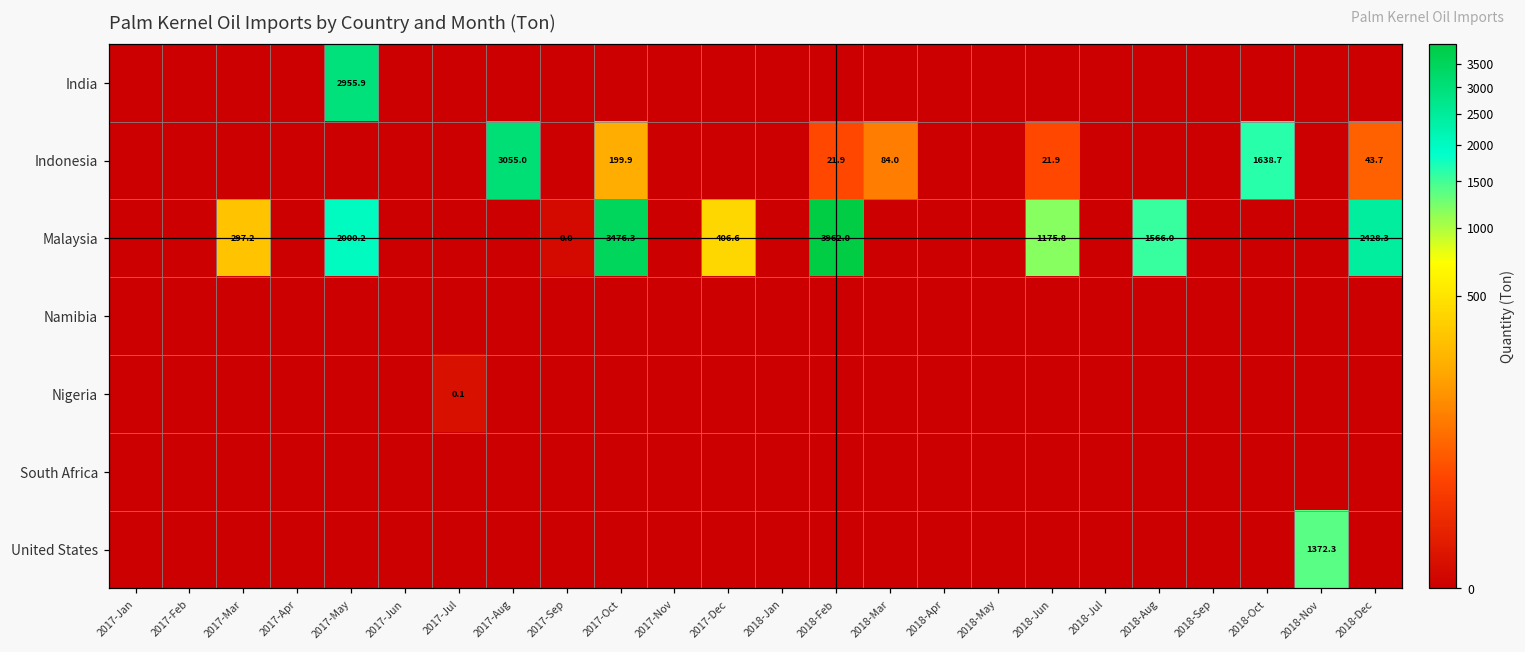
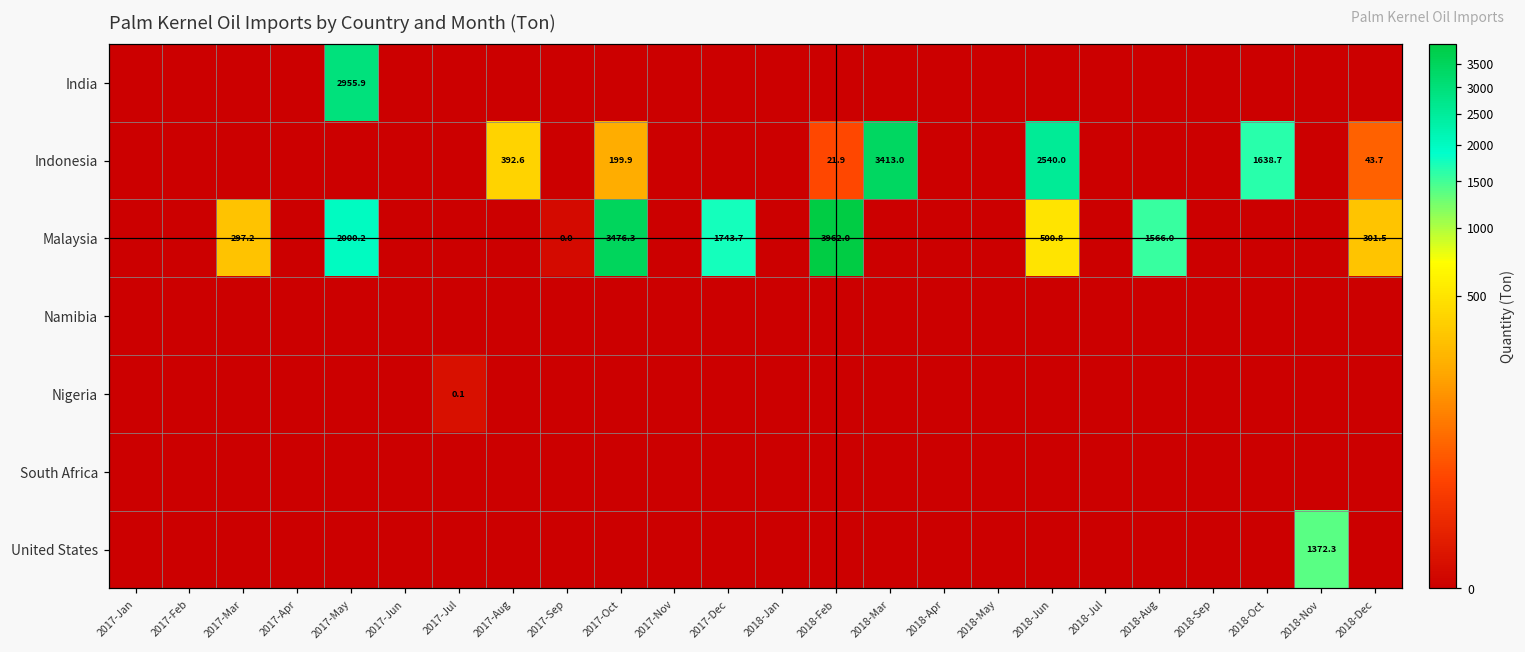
  {
    "India": {
      "2017-May": 2955.9
    },
    "Indonesia": {
-     "2017-Aug": 3055.0,
+     "2017-Aug": 392.6,
      "2017-Oct": 199.9,
      "2018-Feb": 21.9,
-     "2018-Mar": 84.0,
-     "2018-Jun": 21.9,
+     "2018-Mar": 3413.0,
+     "2018-Jun": 2540.0,
      "2018-Oct": 1638.7,
      "2018-Dec": 43.7
    },
    "Malaysia": {
      "2017-Mar": 297.2,
      "2017-May": 2000.2,
      "2017-Sep": 0.0,
      "2017-Oct": 3476.3,
-     "2017-Dec": 406.6,
+     "2017-Dec": 1743.7,
      "2018-Feb": 3962.0,
-     "2018-Jun": 1175.8,
+     "2018-Jun": 500.8,
      "2018-Aug": 1566.0,
-     "2018-Dec": 2428.3
+     "2018-Dec": 301.5
    },
    "Nigeria": {
      "2017-Jul": 0.1
    },
    "United States": {
      "2018-Nov": 1372.3
    }
  }
